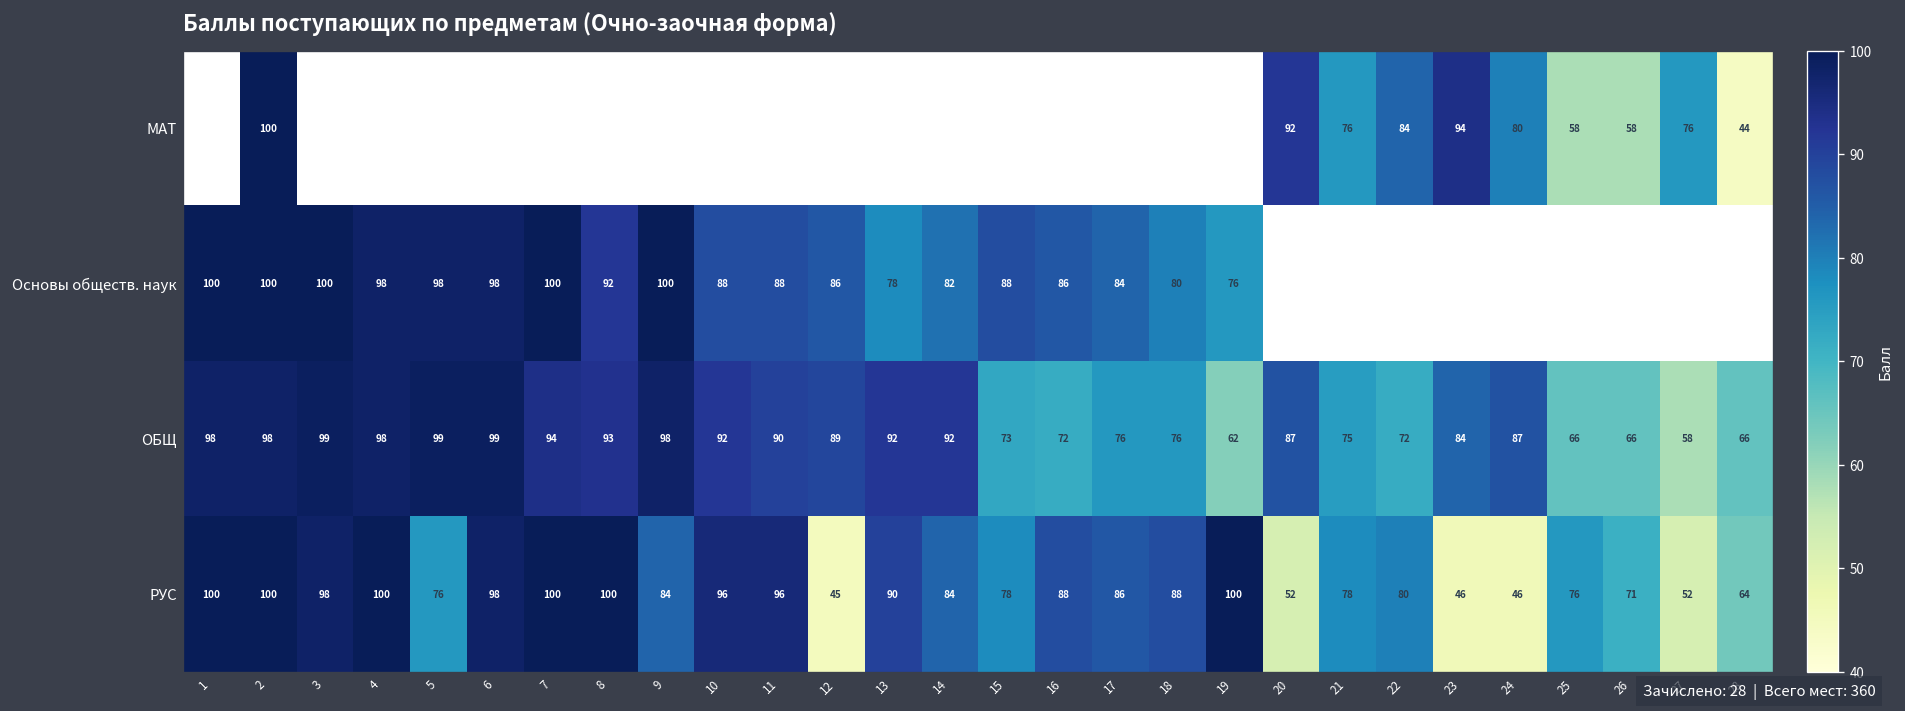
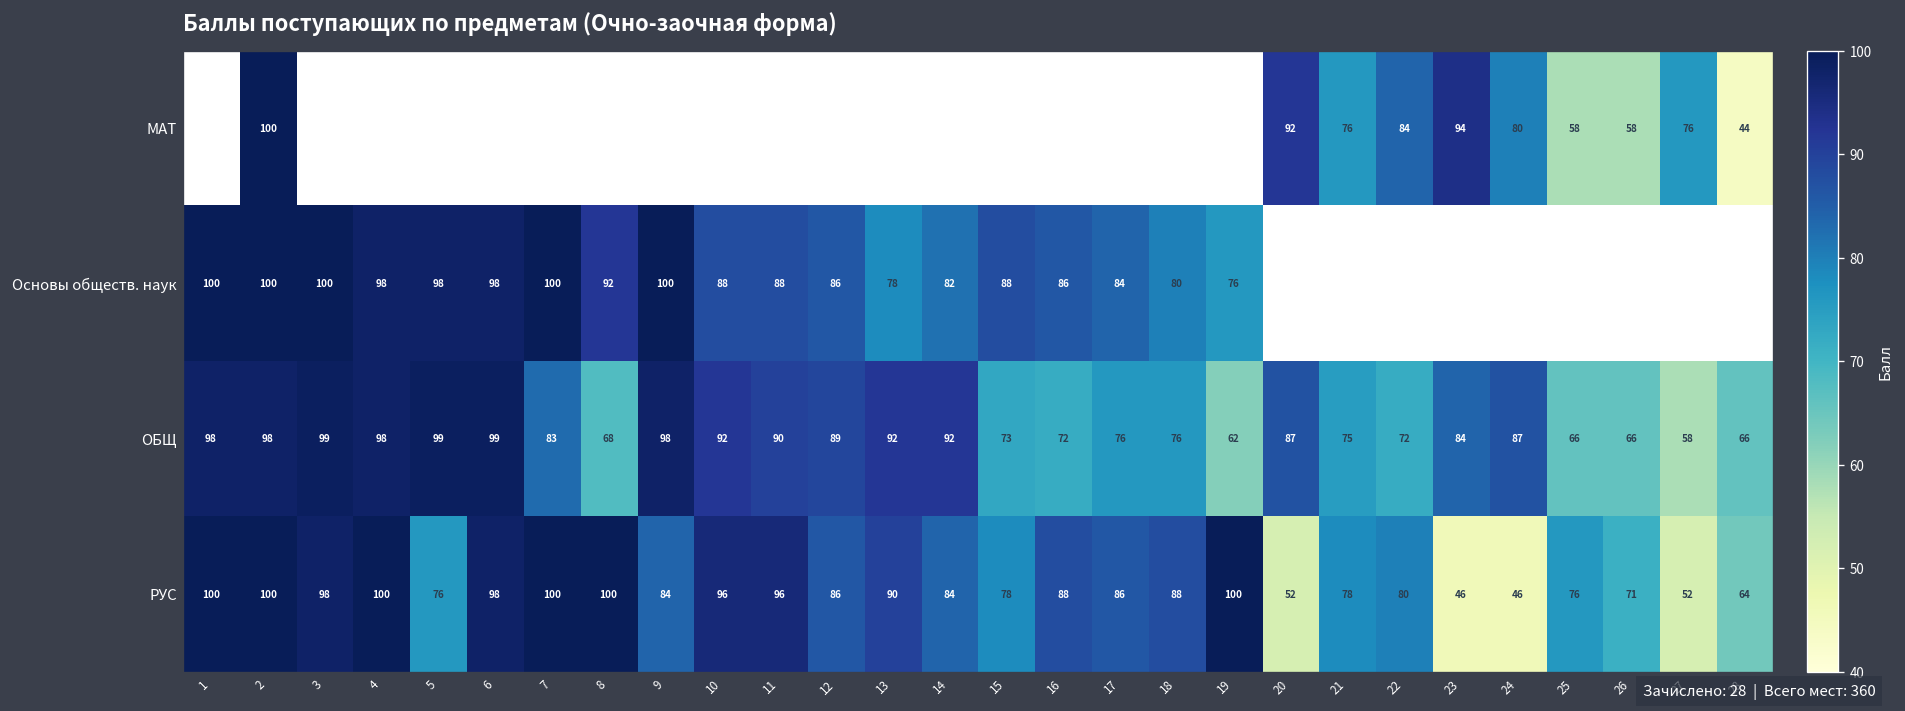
  {
    "МАТ": {
      "2": 100,
      "20": 92,
      "21": 76,
      "22": 84,
      "23": 94,
      "24": 80,
      "25": 58,
      "26": 58,
      "27": 76,
      "28": 44
    },
    "Основы обществ. наук": {
      "1": 100,
      "2": 100,
      "3": 100,
      "4": 98,
      "5": 98,
      "6": 98,
      "7": 100,
      "8": 92,
      "9": 100,
      "10": 88,
      "11": 88,
      "12": 86,
      "13": 78,
      "14": 82,
      "15": 88,
      "16": 86,
      "17": 84,
      "18": 80,
      "19": 76
    },
    "ОБЩ": {
      "1": 98,
      "2": 98,
      "3": 99,
      "4": 98,
      "5": 99,
      "6": 99,
-     "7": 94,
-     "8": 93,
+     "7": 83,
+     "8": 68,
      "9": 98,
      "10": 92,
      "11": 90,
      "12": 89,
      "13": 92,
      "14": 92,
      "15": 73,
      "16": 72,
      "17": 76,
      "18": 76,
      "19": 62,
      "20": 87,
      "21": 75,
      "22": 72,
      "23": 84,
      "24": 87,
      "25": 66,
      "26": 66,
      "27": 58,
      "28": 66
    },
    "РУС": {
      "1": 100,
      "2": 100,
      "3": 98,
      "4": 100,
      "5": 76,
      "6": 98,
      "7": 100,
      "8": 100,
      "9": 84,
      "10": 96,
      "11": 96,
-     "12": 45,
+     "12": 86,
      "13": 90,
      "14": 84,
      "15": 78,
      "16": 88,
      "17": 86,
      "18": 88,
      "19": 100,
      "20": 52,
      "21": 78,
      "22": 80,
      "23": 46,
      "24": 46,
      "25": 76,
      "26": 71,
      "27": 52,
      "28": 64
    }
  }
